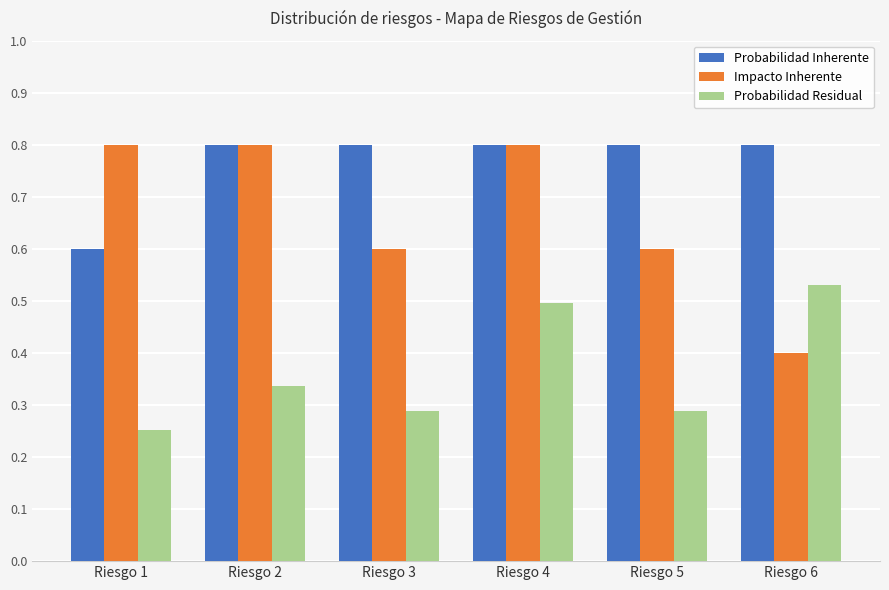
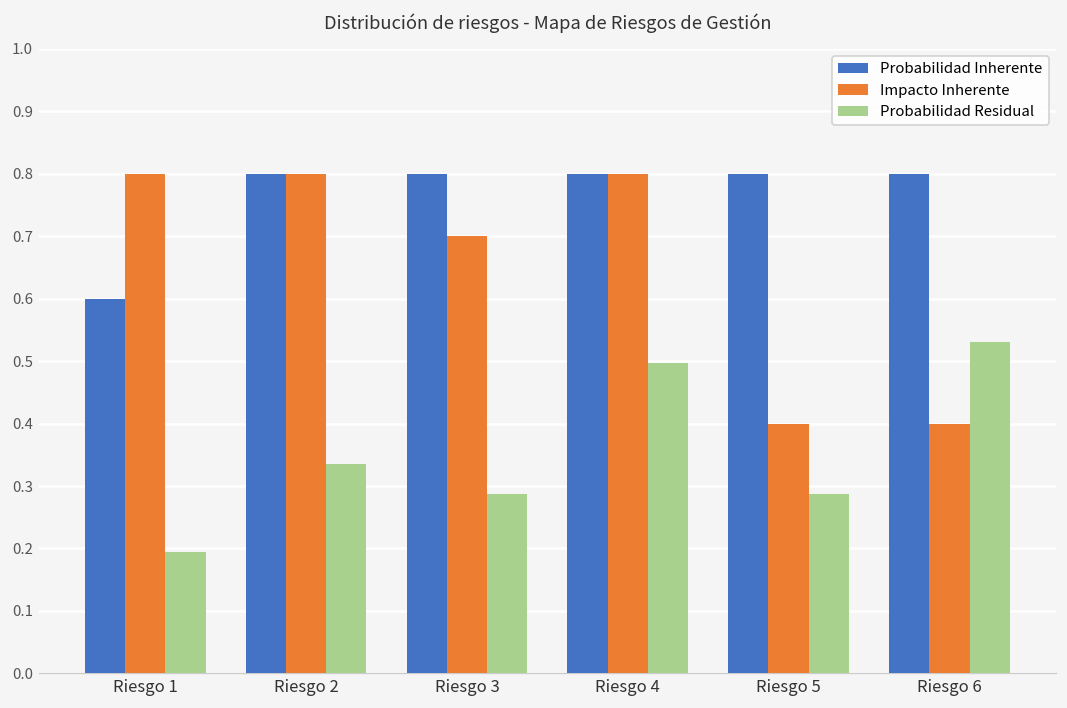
  {
    "Probabilidad Inherente": {
      "Riesgo 1": 0.60,
      "Riesgo 2": 0.80,
      "Riesgo 3": 0.80,
      "Riesgo 4": 0.80,
      "Riesgo 5": 0.80,
      "Riesgo 6": 0.80
    },
    "Impacto Inherente": {
      "Riesgo 1": 0.8,
      "Riesgo 2": 0.8,
-     "Riesgo 3": 0.6,
+     "Riesgo 3": 0.7,
      "Riesgo 4": 0.8,
-     "Riesgo 5": 0.6,
+     "Riesgo 5": 0.4,
      "Riesgo 6": 0.4
    },
    "Probabilidad Residual": {
-     "Riesgo 1": 0.25,
+     "Riesgo 1": 0.20,
      "Riesgo 2": 0.34,
      "Riesgo 3": 0.29,
      "Riesgo 4": 0.50,
      "Riesgo 5": 0.29,
      "Riesgo 6": 0.53
    }
  }
